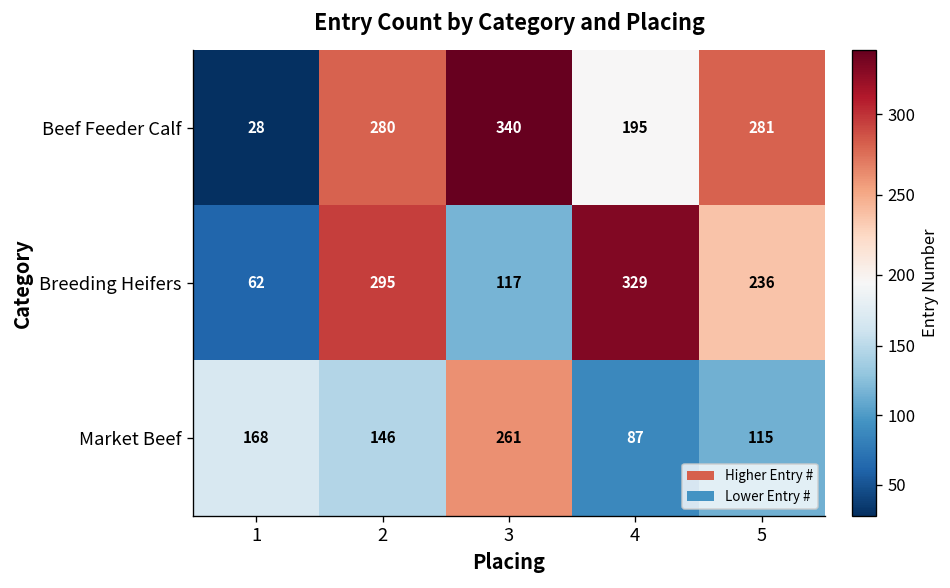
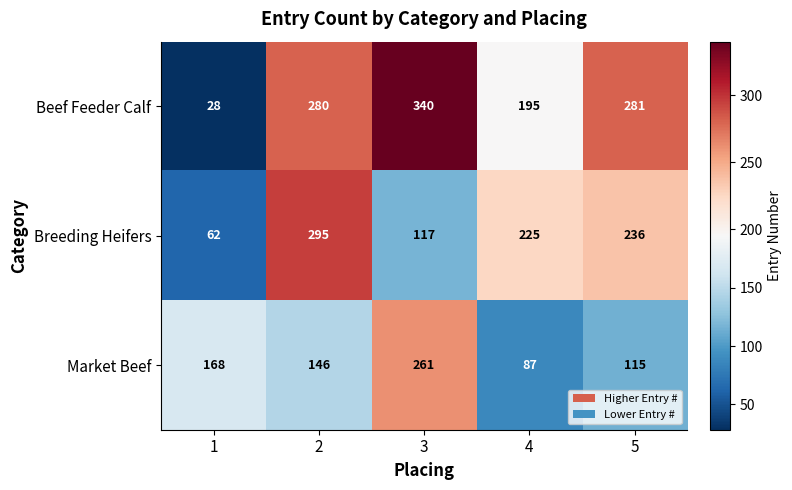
  {
    "Beef Feeder Calf": {
      "1": 28,
      "2": 280,
      "3": 340,
      "4": 195,
      "5": 281
    },
    "Breeding Heifers": {
      "1": 62,
      "2": 295,
      "3": 117,
-     "4": 329,
+     "4": 225,
      "5": 236
    },
    "Market Beef": {
      "1": 168,
      "2": 146,
      "3": 261,
      "4": 87,
      "5": 115
    }
  }
